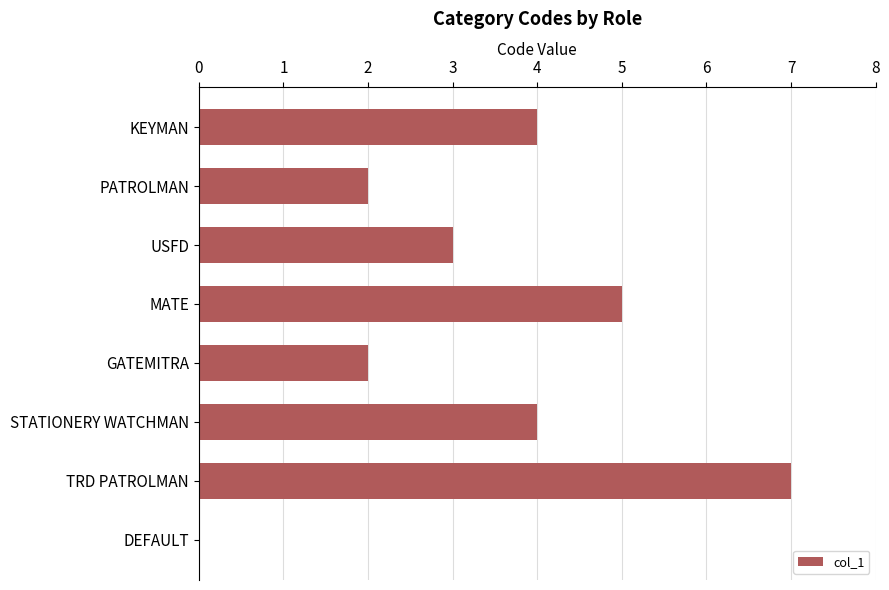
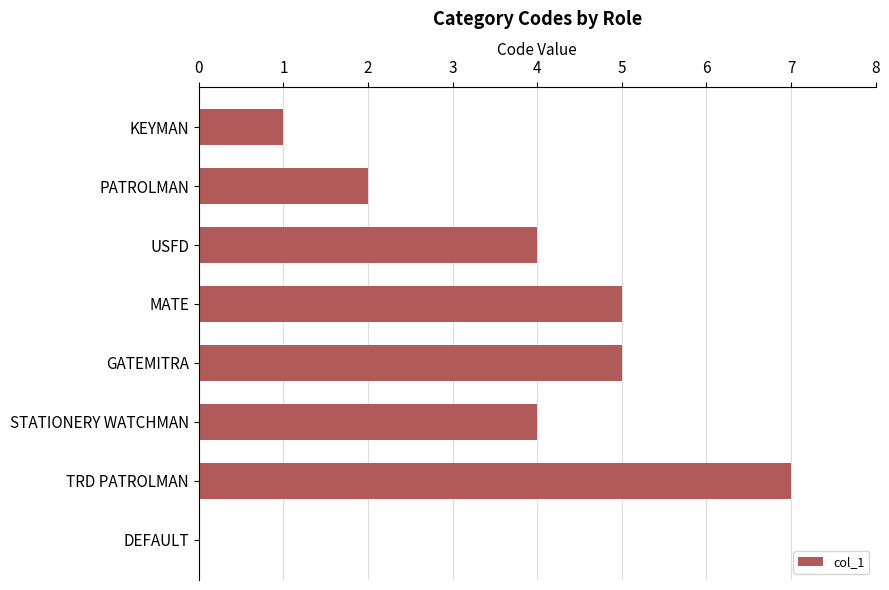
  {
-   "KEYMAN": 4,
+   "KEYMAN": 1,
    "PATROLMAN": 2,
-   "USFD": 3,
+   "USFD": 4,
    "MATE": 5,
-   "GATEMITRA": 2,
+   "GATEMITRA": 5,
    "STATIONERY WATCHMAN": 4,
    "TRD PATROLMAN": 7,
    "DEFAULT": 0
  }
